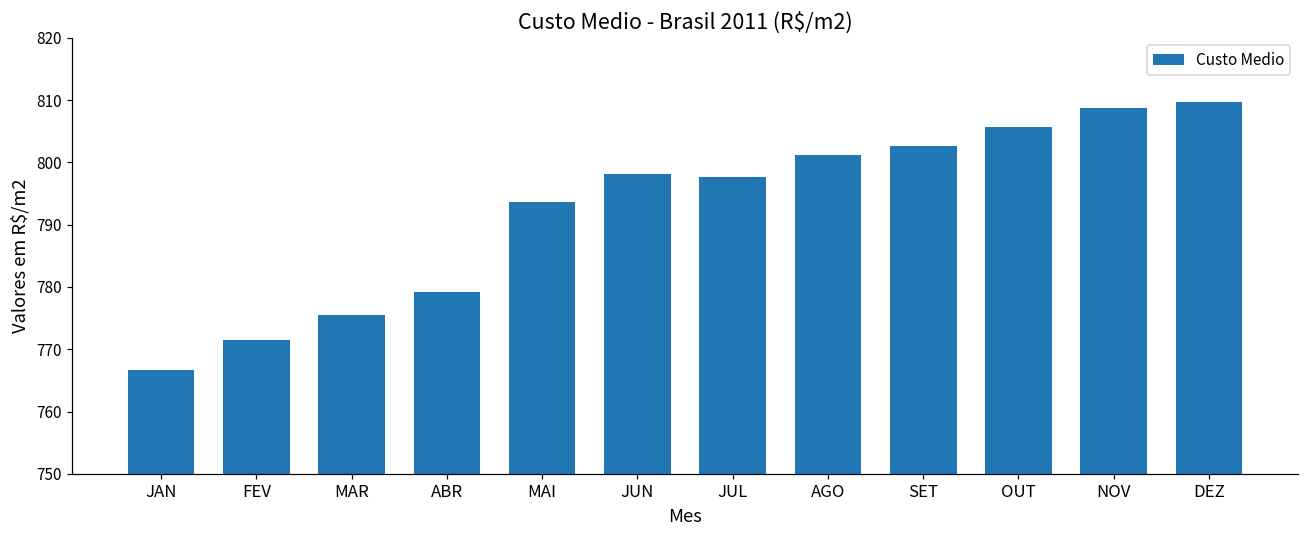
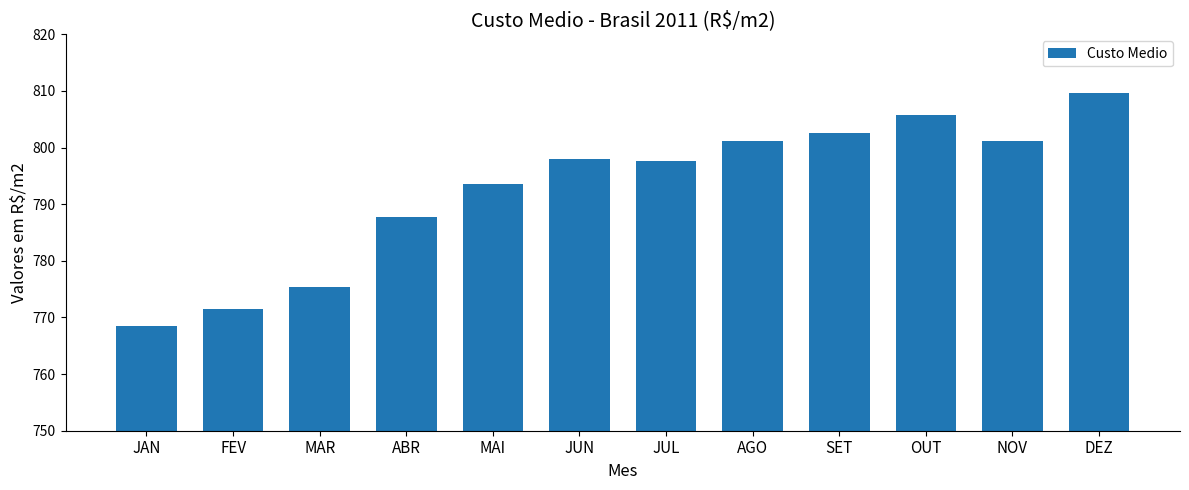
  {
-   "JAN": 767,
+   "JAN": 768,
    "FEV": 771,
    "MAR": 775,
-   "ABR": 779,
+   "ABR": 788,
    "MAI": 794,
    "JUN": 798,
    "JUL": 798,
    "AGO": 801,
    "SET": 803,
    "OUT": 806,
-   "NOV": 809,
+   "NOV": 801,
    "DEZ": 810
  }
